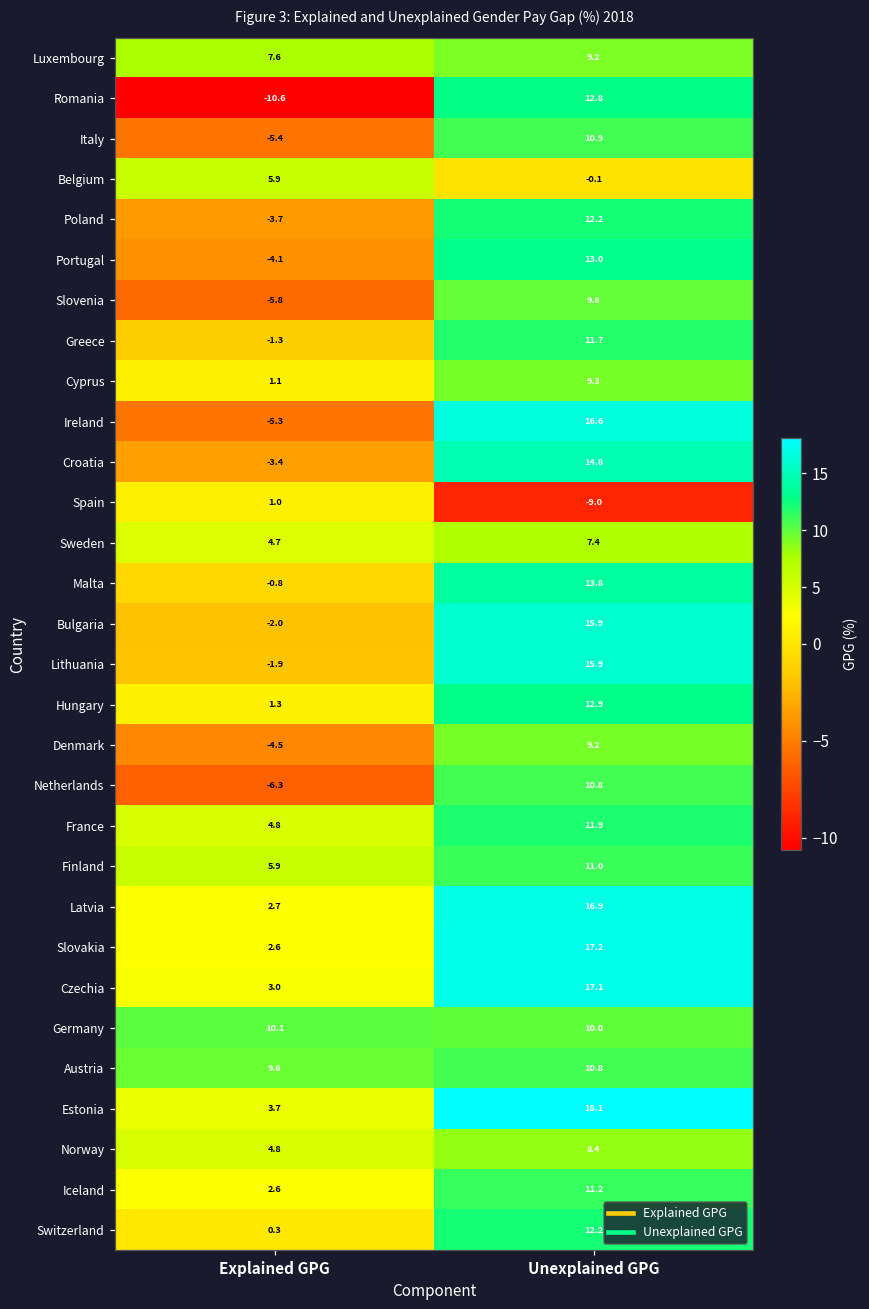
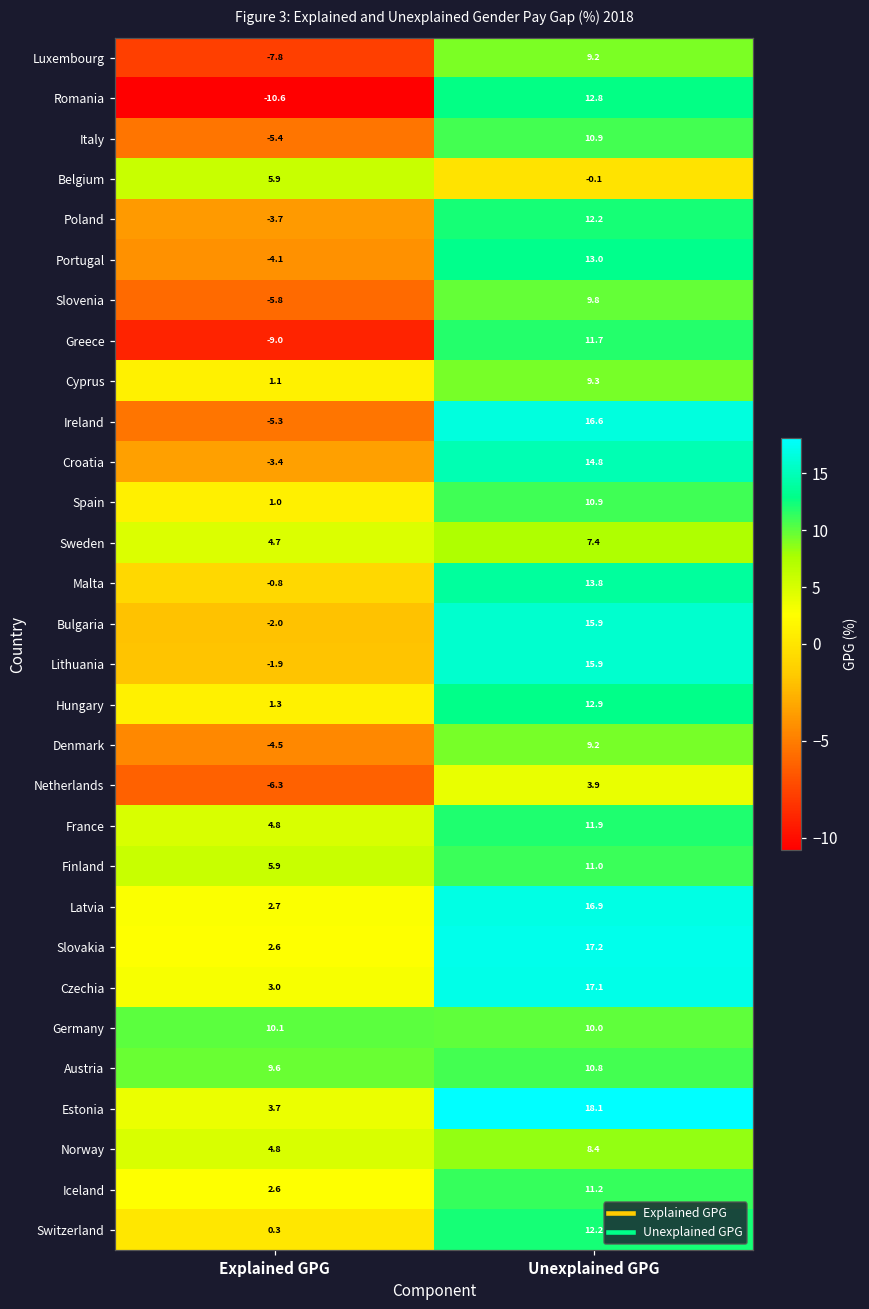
  {
    "Luxembourg": {
-     "Explained GPG": 7.6,
+     "Explained GPG": -7.8,
      "Unexplained GPG": 9.2
    },
    "Romania": {
      "Explained GPG": -10.6,
      "Unexplained GPG": 12.8
    },
    "Italy": {
      "Explained GPG": -5.4,
      "Unexplained GPG": 10.9
    },
    "Belgium": {
      "Explained GPG": 5.9,
      "Unexplained GPG": -0.1
    },
    "Poland": {
      "Explained GPG": -3.7,
      "Unexplained GPG": 12.2
    },
    "Portugal": {
      "Explained GPG": -4.1,
      "Unexplained GPG": 13.0
    },
    "Slovenia": {
      "Explained GPG": -5.8,
      "Unexplained GPG": 9.8
    },
    "Greece": {
-     "Explained GPG": -1.3,
+     "Explained GPG": -9.0,
      "Unexplained GPG": 11.7
    },
    "Cyprus": {
      "Explained GPG": 1.1,
      "Unexplained GPG": 9.3
    },
    "Ireland": {
      "Explained GPG": -5.3,
      "Unexplained GPG": 16.6
    },
    "Croatia": {
      "Explained GPG": -3.4,
      "Unexplained GPG": 14.8
    },
    "Spain": {
      "Explained GPG": 1.0,
-     "Unexplained GPG": -9.0
+     "Unexplained GPG": 10.9
    },
    "Sweden": {
      "Explained GPG": 4.7,
      "Unexplained GPG": 7.4
    },
    "Malta": {
      "Explained GPG": -0.8,
      "Unexplained GPG": 13.8
    },
    "Bulgaria": {
      "Explained GPG": -2.0,
      "Unexplained GPG": 15.9
    },
    "Lithuania": {
      "Explained GPG": -1.9,
      "Unexplained GPG": 15.9
    },
    "Hungary": {
      "Explained GPG": 1.3,
      "Unexplained GPG": 12.9
    },
    "Denmark": {
      "Explained GPG": -4.5,
      "Unexplained GPG": 9.2
    },
    "Netherlands": {
      "Explained GPG": -6.3,
-     "Unexplained GPG": 10.8
+     "Unexplained GPG": 3.9
    },
    "France": {
      "Explained GPG": 4.8,
      "Unexplained GPG": 11.9
    },
    "Finland": {
      "Explained GPG": 5.9,
      "Unexplained GPG": 11.0
    },
    "Latvia": {
      "Explained GPG": 2.7,
      "Unexplained GPG": 16.9
    },
    "Slovakia": {
      "Explained GPG": 2.6,
      "Unexplained GPG": 17.2
    },
    "Czechia": {
      "Explained GPG": 3.0,
      "Unexplained GPG": 17.1
    },
    "Germany": {
      "Explained GPG": 10.1,
      "Unexplained GPG": 10.0
    },
    "Austria": {
      "Explained GPG": 9.6,
      "Unexplained GPG": 10.8
    },
    "Estonia": {
      "Explained GPG": 3.7,
      "Unexplained GPG": 18.1
    },
    "Norway": {
      "Explained GPG": 4.8,
      "Unexplained GPG": 8.4
    },
    "Iceland": {
      "Explained GPG": 2.6,
      "Unexplained GPG": 11.2
    },
    "Switzerland": {
      "Explained GPG": 0.3
    }
  }
